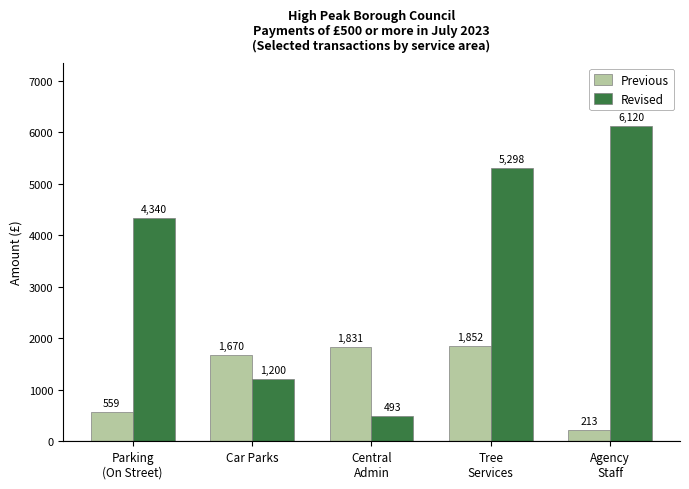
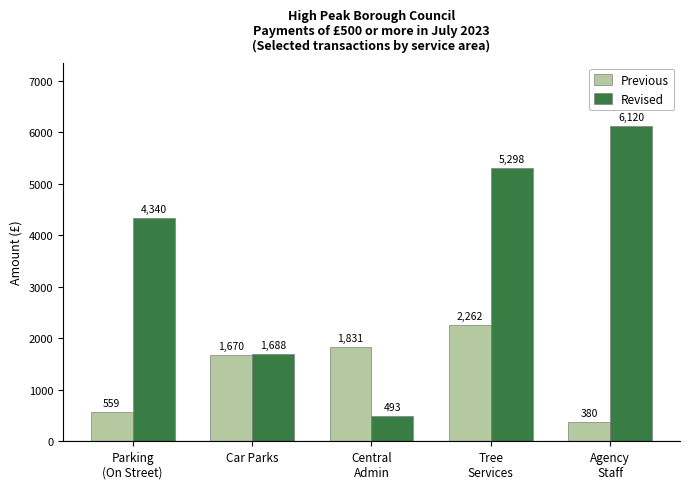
  {
    "Previous": {
      "Parking (On Street)": "559",
      "Car Parks": "1,670",
      "Central Admin": "1,831",
-     "Tree Services": "1,852",
-     "Agency Staff": "213"
+     "Tree Services": "2,262",
+     "Agency Staff": "380"
    },
    "Revised": {
      "Parking (On Street)": "4,340",
-     "Car Parks": "1,200",
+     "Car Parks": "1,688",
      "Central Admin": "493",
      "Tree Services": "5,298",
      "Agency Staff": "6,120"
    }
  }
